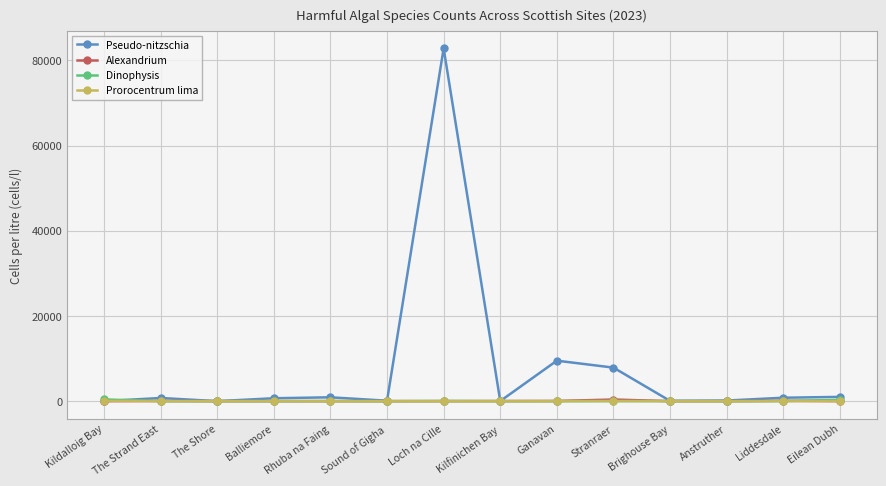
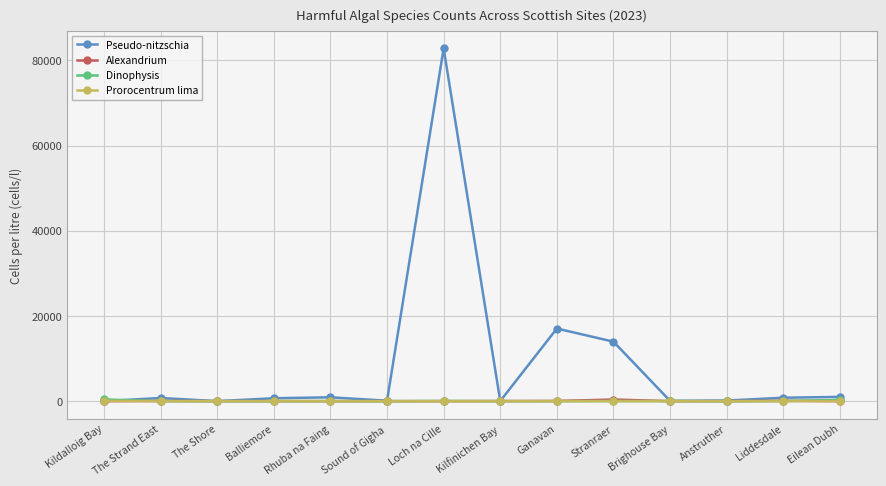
  {
    "Pseudo-nitzschia": {
      "The Strand East": 1000,
      "Balliemore": 1000,
      "Rhuba na Faing": 1000,
      "Loch na Cille": 83000,
-     "Ganavan": 9000,
-     "Stranraer": 8000,
+     "Ganavan": 17000,
+     "Stranraer": 14000,
      "Liddesdale": 1000,
      "Eilean Dubh": 1000
    }
  }
